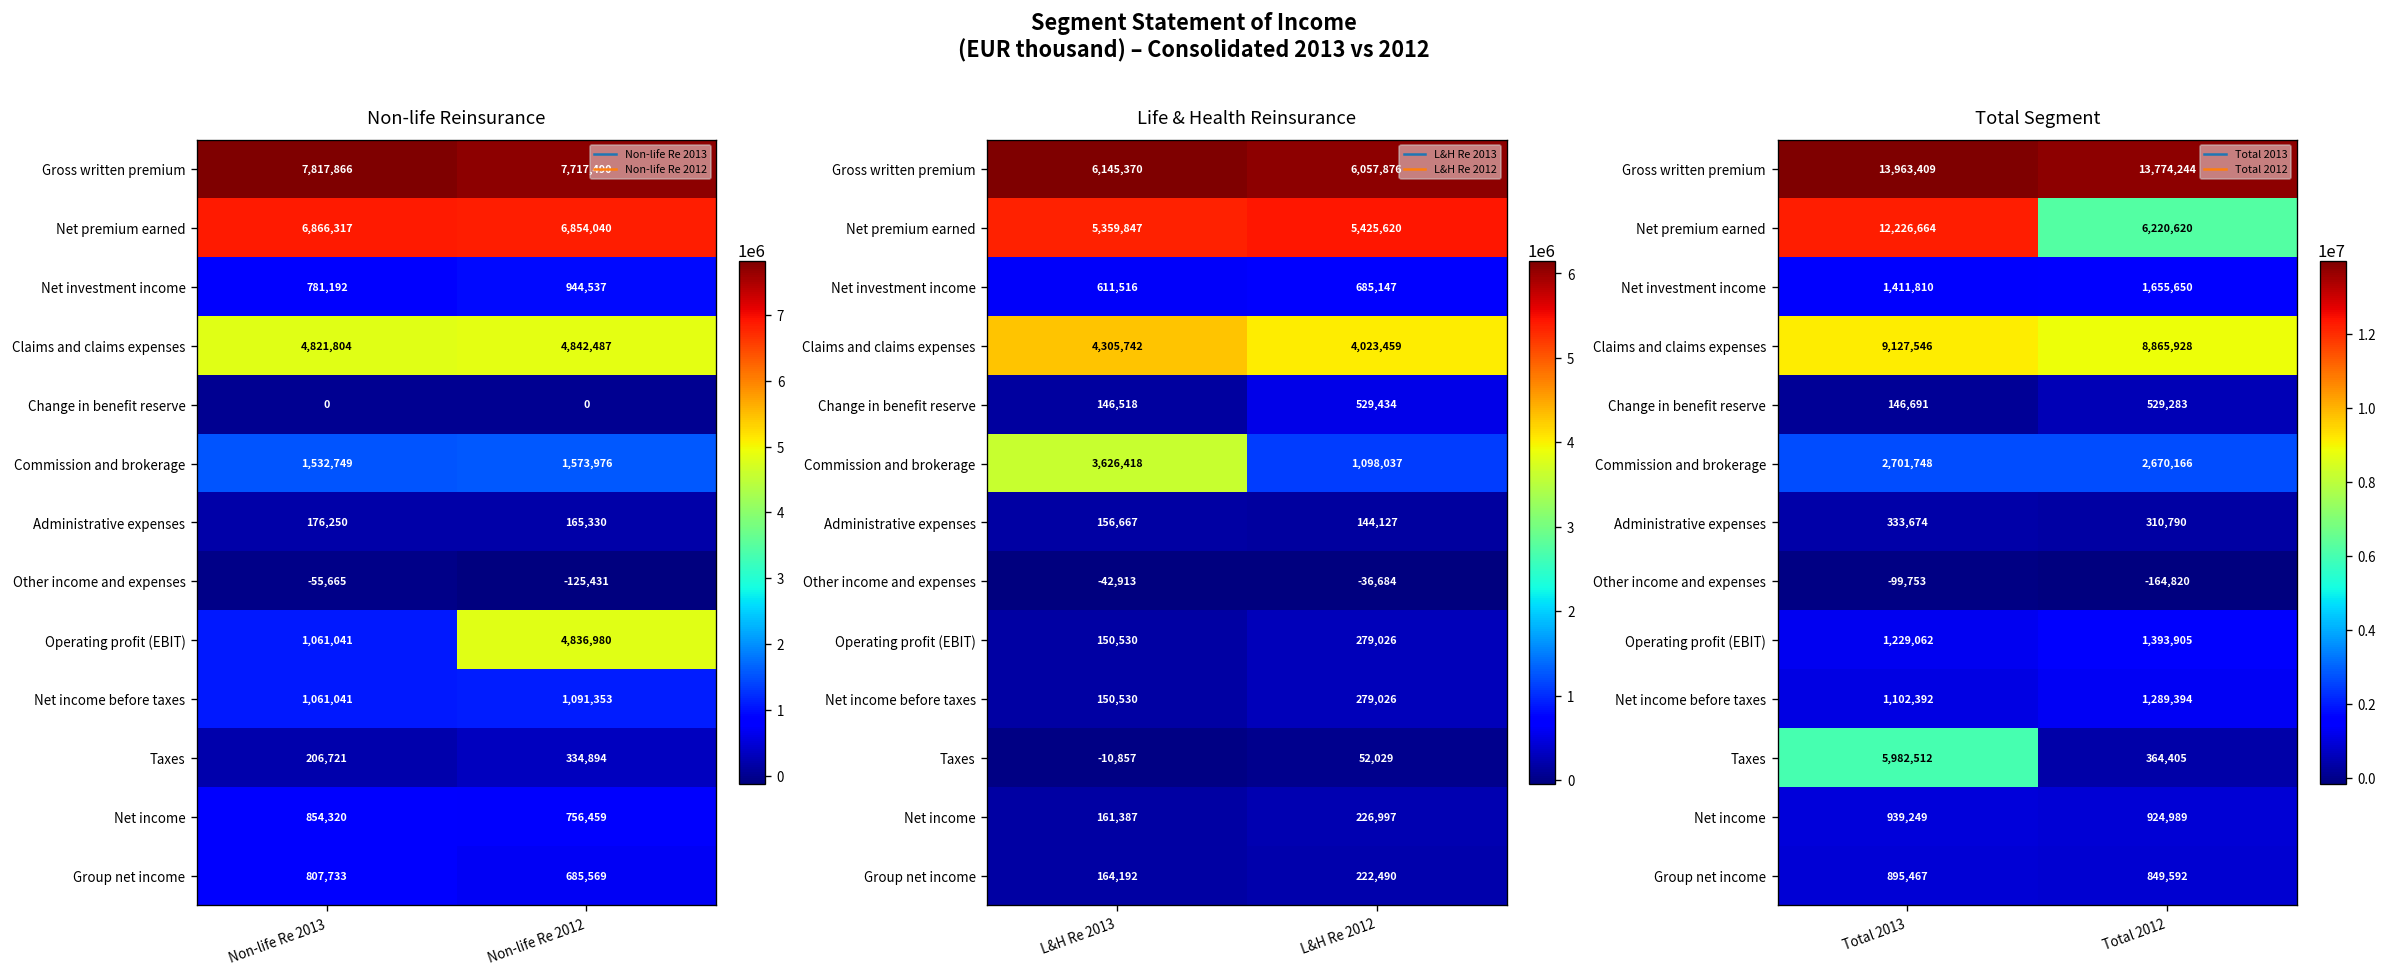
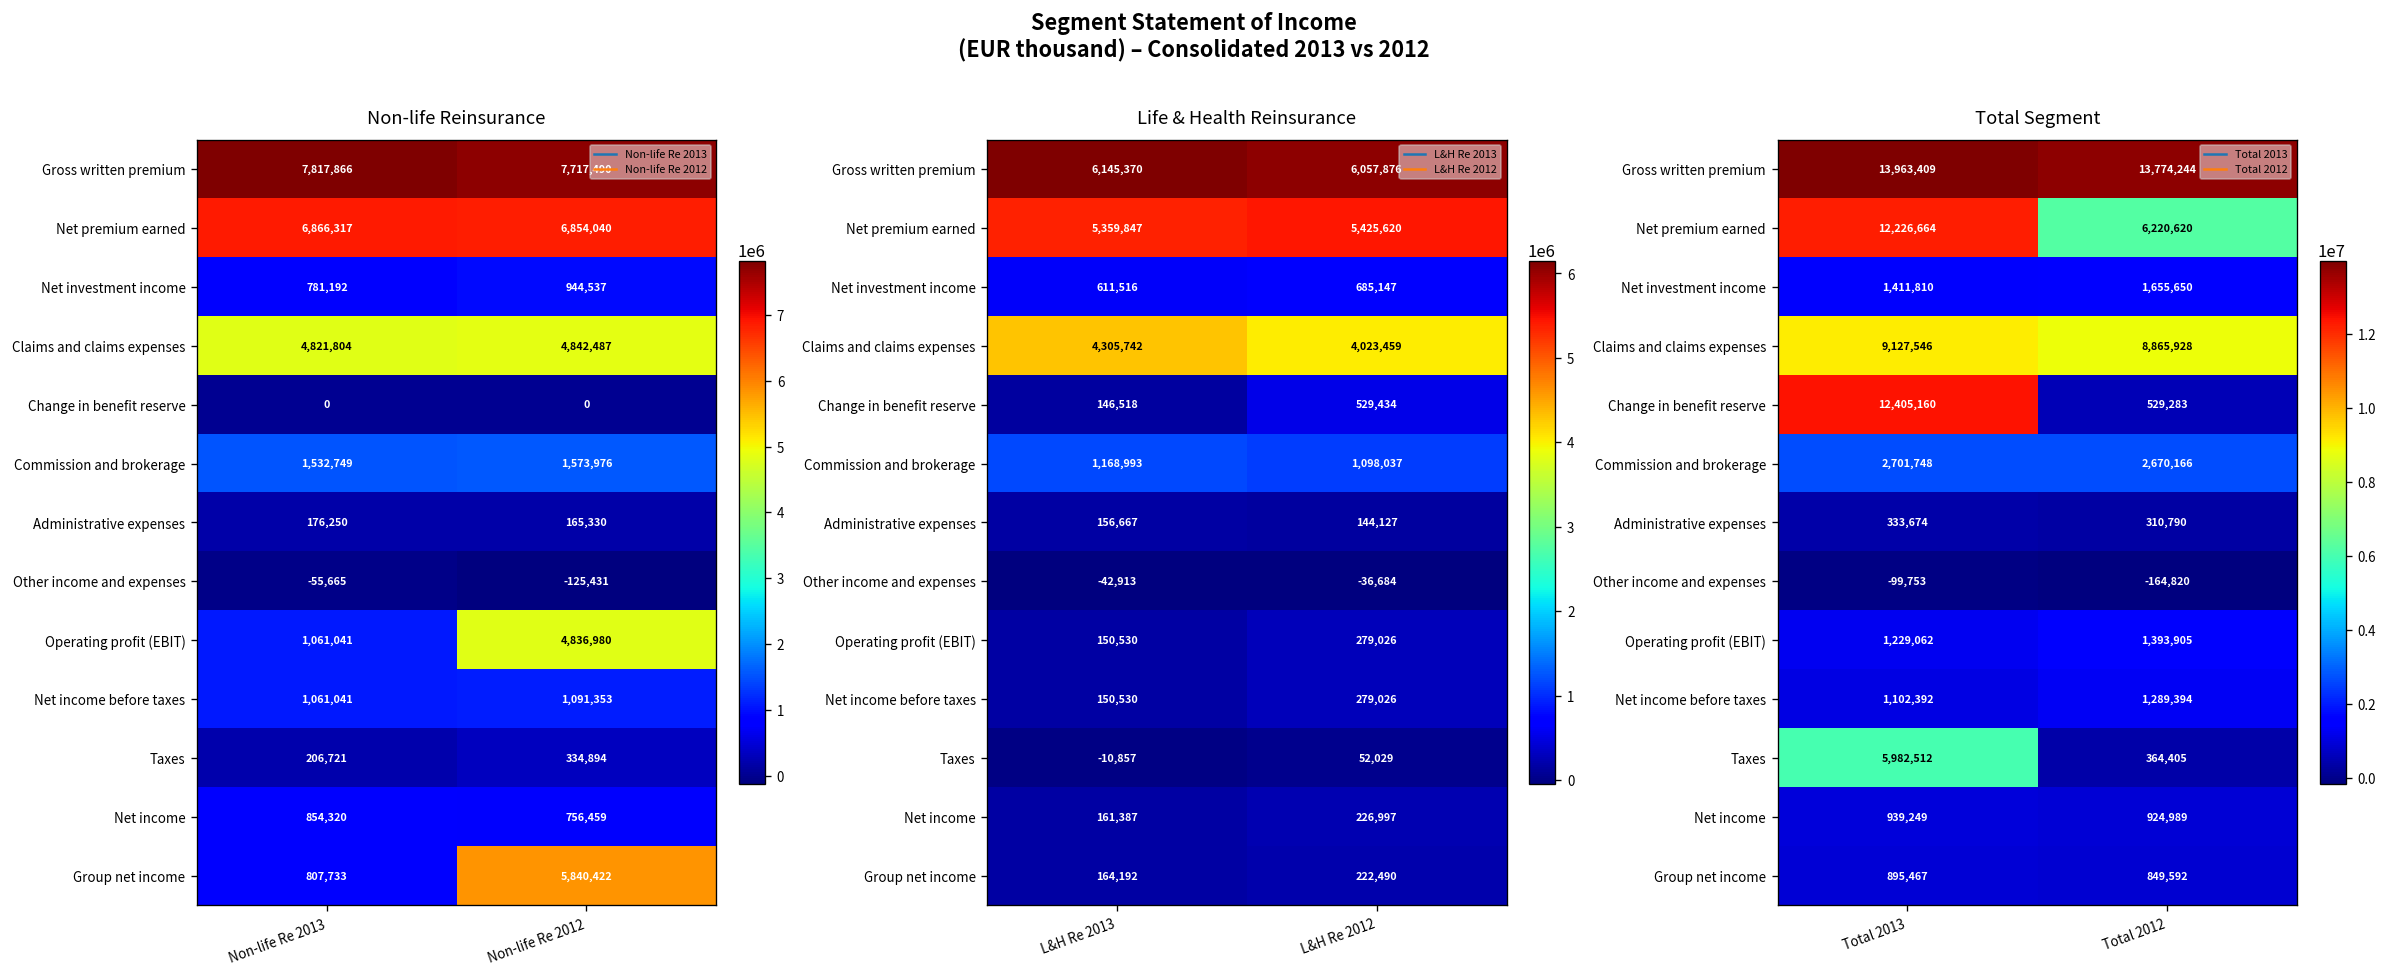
  {
    "Non-life Reinsurance": {
      "Gross written premium": {
        "Non-life Re 2013": "7,817,866"
      },
      "Net premium earned": {
        "Non-life Re 2013": "6,866,317",
        "Non-life Re 2012": "6,854,040"
      },
      "Net investment income": {
        "Non-life Re 2013": "781,192",
        "Non-life Re 2012": "944,537"
      },
      "Claims and claims expenses": {
        "Non-life Re 2013": "4,821,804",
        "Non-life Re 2012": "4,842,487"
      },
      "Change in benefit reserve": {
        "Non-life Re 2013": "0",
        "Non-life Re 2012": "0"
      },
      "Commission and brokerage": {
        "Non-life Re 2013": "1,532,749",
        "Non-life Re 2012": "1,573,976"
      },
      "Administrative expenses": {
        "Non-life Re 2013": "176,250",
        "Non-life Re 2012": "165,330"
      },
      "Other income and expenses": {
        "Non-life Re 2013": "-55,665",
        "Non-life Re 2012": "-125,431"
      },
      "Operating profit (EBIT)": {
        "Non-life Re 2013": "1,061,041",
        "Non-life Re 2012": "4,836,980"
      },
      "Net income before taxes": {
        "Non-life Re 2013": "1,061,041",
        "Non-life Re 2012": "1,091,353"
      },
      "Taxes": {
        "Non-life Re 2013": "206,721",
        "Non-life Re 2012": "334,894"
      },
      "Net income": {
        "Non-life Re 2013": "854,320",
        "Non-life Re 2012": "756,459"
      },
      "Group net income": {
        "Non-life Re 2013": "807,733",
-       "Non-life Re 2012": "685,569"
+       "Non-life Re 2012": "5,840,422"
      }
    },
    "Life & Health Reinsurance": {
      "Gross written premium": {
        "L&H Re 2013": "6,145,370"
      },
      "Net premium earned": {
        "L&H Re 2013": "5,359,847",
        "L&H Re 2012": "5,425,620"
      },
      "Net investment income": {
        "L&H Re 2013": "611,516",
        "L&H Re 2012": "685,147"
      },
      "Claims and claims expenses": {
        "L&H Re 2013": "4,305,742",
        "L&H Re 2012": "4,023,459"
      },
      "Change in benefit reserve": {
        "L&H Re 2013": "146,518",
        "L&H Re 2012": "529,434"
      },
      "Commission and brokerage": {
-       "L&H Re 2013": "3,626,418",
+       "L&H Re 2013": "1,168,993",
        "L&H Re 2012": "1,098,037"
      },
      "Administrative expenses": {
        "L&H Re 2013": "156,667",
        "L&H Re 2012": "144,127"
      },
      "Other income and expenses": {
        "L&H Re 2013": "-42,913",
        "L&H Re 2012": "-36,684"
      },
      "Operating profit (EBIT)": {
        "L&H Re 2013": "150,530",
        "L&H Re 2012": "279,026"
      },
      "Net income before taxes": {
        "L&H Re 2013": "150,530",
        "L&H Re 2012": "279,026"
      },
      "Taxes": {
        "L&H Re 2013": "-10,857",
        "L&H Re 2012": "52,029"
      },
      "Net income": {
        "L&H Re 2013": "161,387",
        "L&H Re 2012": "226,997"
      },
      "Group net income": {
        "L&H Re 2013": "164,192",
        "L&H Re 2012": "222,490"
      }
    },
    "Total Segment": {
      "Gross written premium": {
        "Total 2013": "13,963,409",
        "Total 2012": "13,774,244"
      },
      "Net premium earned": {
        "Total 2013": "12,226,664",
        "Total 2012": "6,220,620"
      },
      "Net investment income": {
        "Total 2013": "1,411,810",
        "Total 2012": "1,655,650"
      },
      "Claims and claims expenses": {
        "Total 2013": "9,127,546",
        "Total 2012": "8,865,928"
      },
      "Change in benefit reserve": {
-       "Total 2013": "146,691",
+       "Total 2013": "12,405,160",
        "Total 2012": "529,283"
      },
      "Commission and brokerage": {
        "Total 2013": "2,701,748",
        "Total 2012": "2,670,166"
      },
      "Administrative expenses": {
        "Total 2013": "333,674",
        "Total 2012": "310,790"
      },
      "Other income and expenses": {
        "Total 2013": "-99,753",
        "Total 2012": "-164,820"
      },
      "Operating profit (EBIT)": {
        "Total 2013": "1,229,062",
        "Total 2012": "1,393,905"
      },
      "Net income before taxes": {
        "Total 2013": "1,102,392",
        "Total 2012": "1,289,394"
      },
      "Taxes": {
        "Total 2013": "5,982,512",
        "Total 2012": "364,405"
      },
      "Net income": {
        "Total 2013": "939,249",
        "Total 2012": "924,989"
      },
      "Group net income": {
        "Total 2013": "895,467",
        "Total 2012": "849,592"
      }
    }
  }
